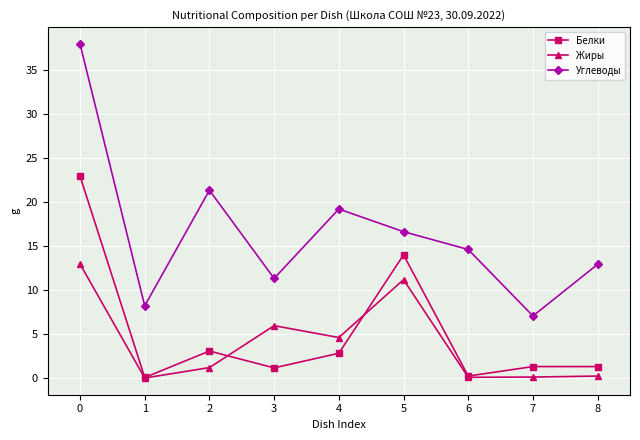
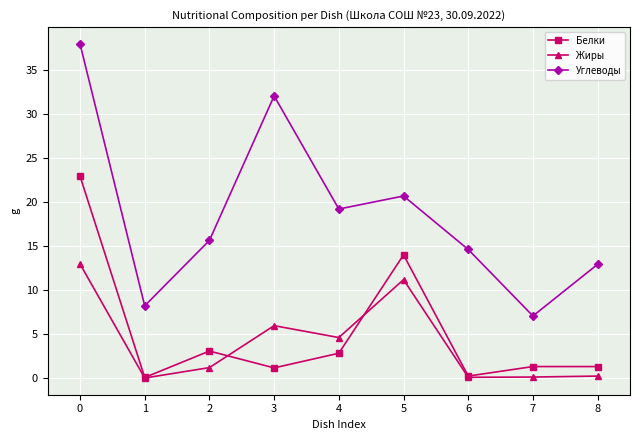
  {
    "Углеводы": {
      "0": 38,
      "1": 8,
-     "2": 21,
-     "3": 11,
+     "2": 16,
+     "3": 32,
      "4": 19,
-     "5": 17,
+     "5": 21,
      "6": 15,
      "7": 7,
      "8": 13
    }
  }
